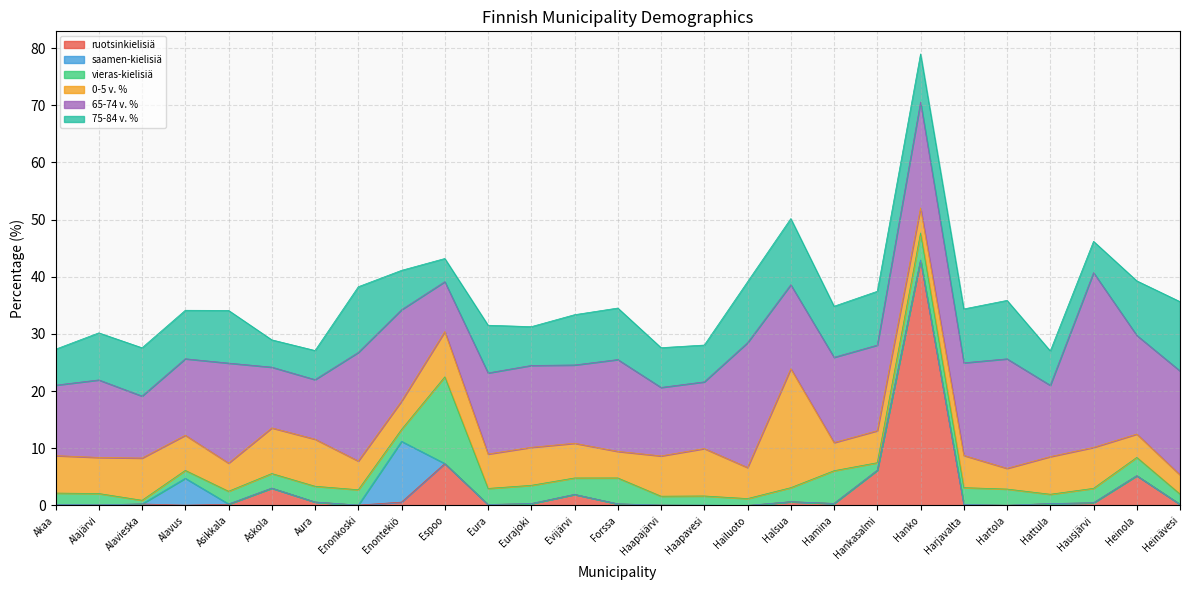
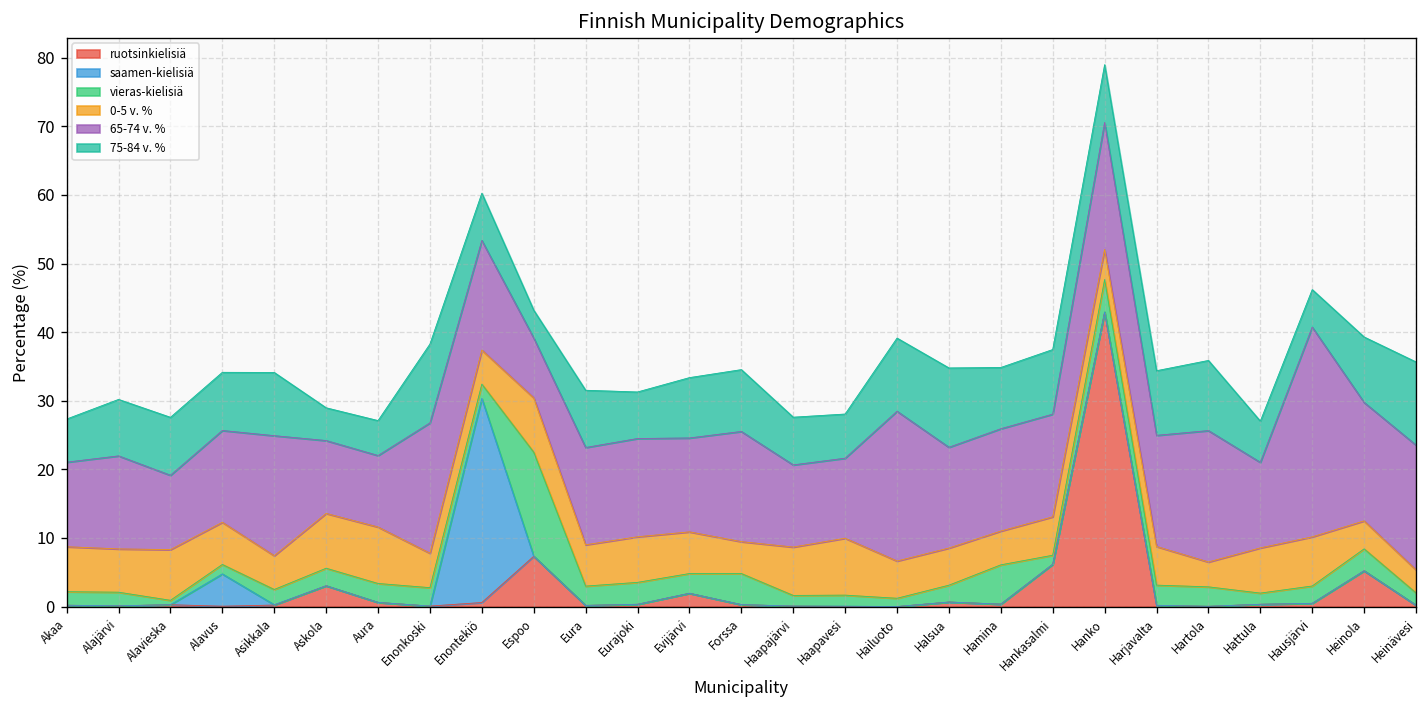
  {
    "ruotsinkielisiä": {
      "Alavus": 0,
      "Enontekiö": 1
    },
    "saamen-kielisiä": {
      "Alavus": 5,
-     "Enontekiö": 11
+     "Enontekiö": 30
    },
    "0-5 v. %": {
      "Akaa": 7,
      "Alajärvi": 6,
      "Alavieska": 7,
      "Alavus": 6,
      "Asikkala": 5,
      "Askola": 8,
      "Aura": 8,
      "Enonkoski": 5,
      "Enontekiö": 5,
      "Espoo": 8,
      "Eura": 6,
      "Eurajoki": 7,
      "Evijärvi": 6,
      "Forssa": 5,
      "Haapajärvi": 7,
      "Haapavesi": 8,
      "Hailuoto": 5,
-     "Halsua": 21,
+     "Halsua": 5,
      "Hamina": 5,
      "Hankasalmi": 6,
      "Hanko": 4,
      "Harjavalta": 6,
      "Hartola": 4,
      "Hattula": 7,
      "Hausjärvi": 7,
      "Heinola": 4,
      "Heinävesi": 3
    },
    "65-74 v. %": {
      "Akaa": 12,
      "Alajärvi": 14,
      "Alavieska": 11,
      "Alavus": 13,
      "Asikkala": 17,
      "Askola": 11,
      "Aura": 10,
      "Enonkoski": 19,
      "Enontekiö": 16,
      "Espoo": 9,
      "Eura": 14,
      "Eurajoki": 14,
      "Evijärvi": 14,
      "Forssa": 16,
      "Haapajärvi": 12,
      "Haapavesi": 12,
      "Hailuoto": 22,
      "Halsua": 15,
      "Hamina": 15,
      "Hankasalmi": 15,
      "Hanko": 19,
      "Harjavalta": 16,
      "Hartola": 19,
      "Hattula": 12,
      "Hausjärvi": 31,
      "Heinola": 17,
      "Heinävesi": 18
    }
  }
